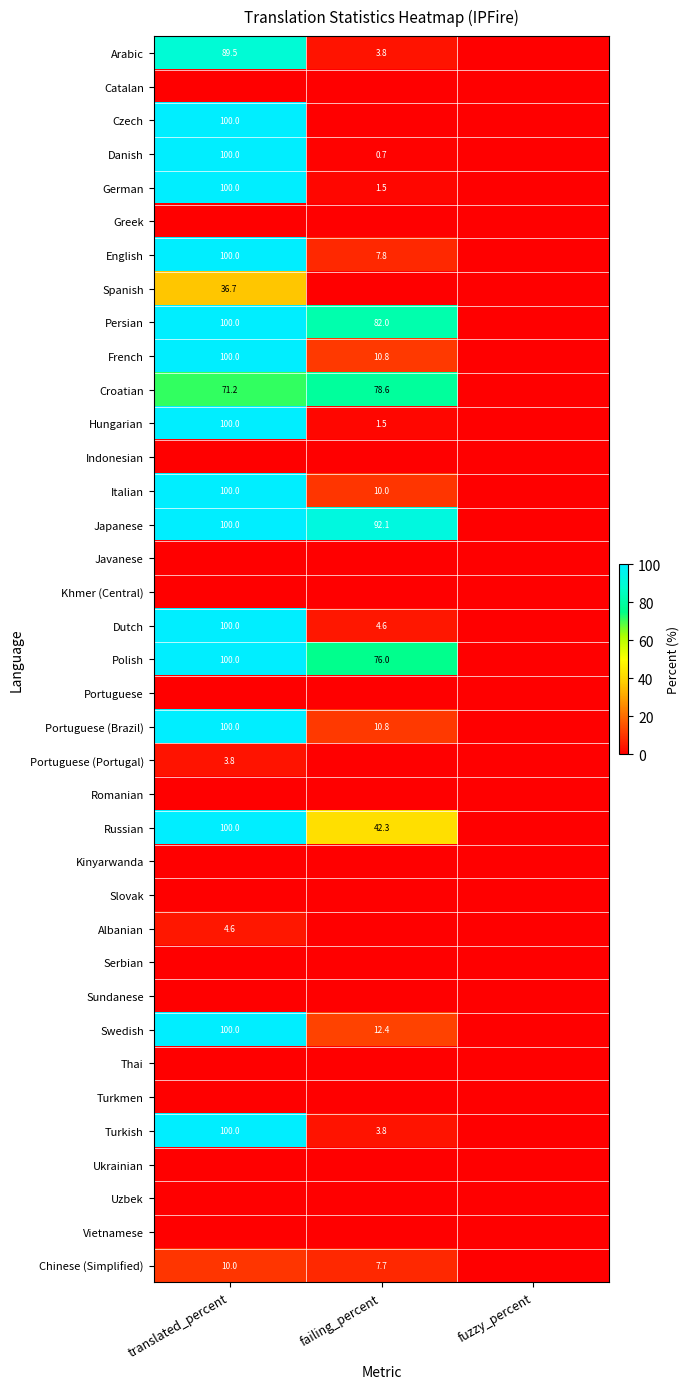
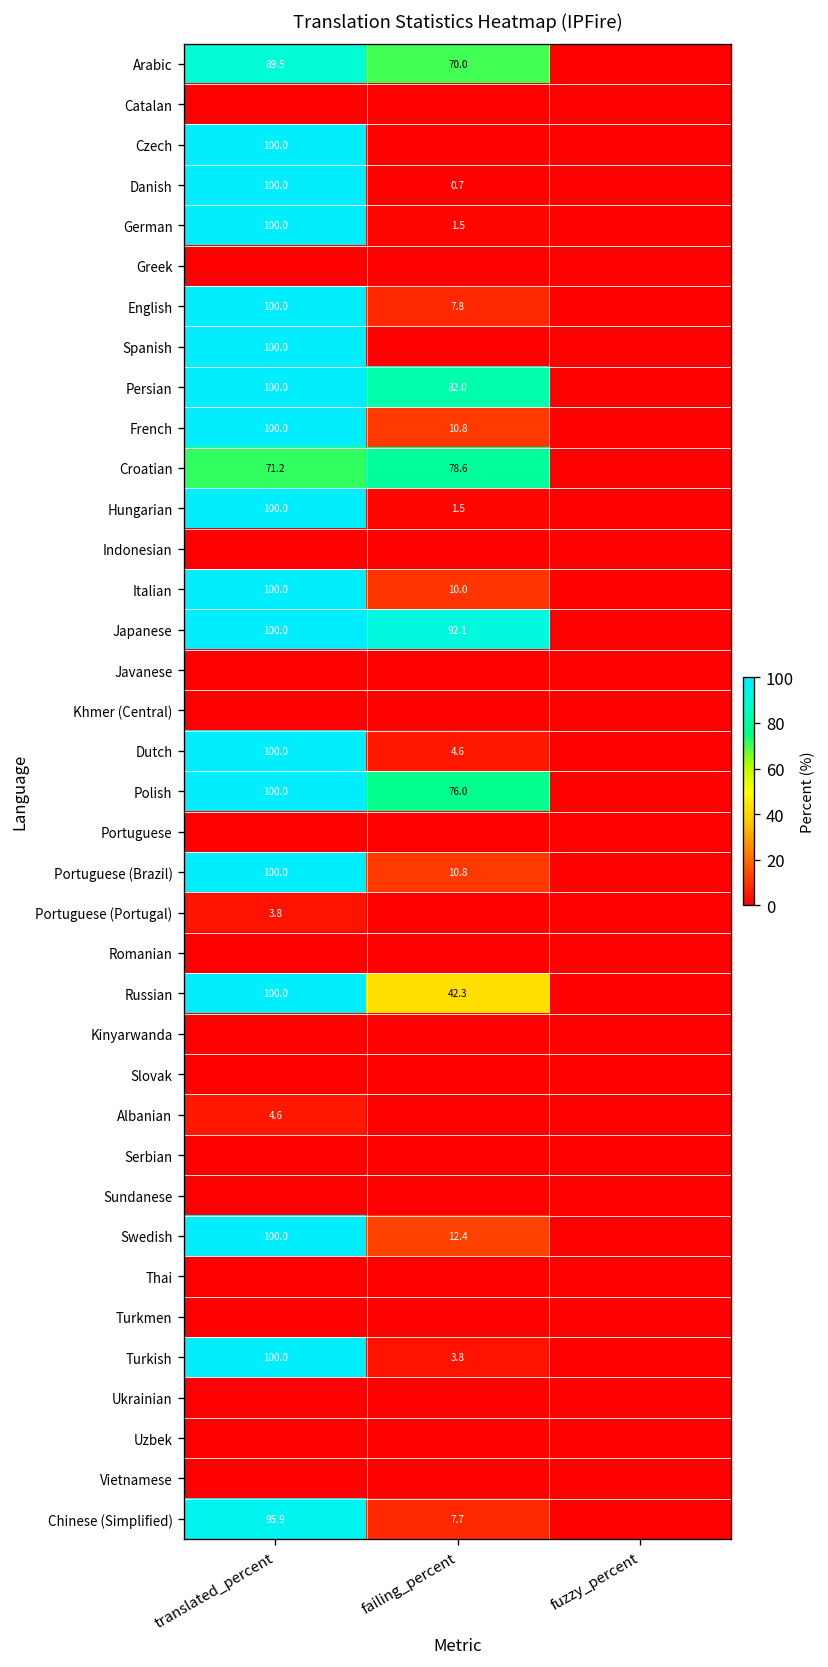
  {
    "Arabic": {
      "translated_percent": 89.5,
-     "failing_percent": 3.8
+     "failing_percent": 70.0
    },
    "Czech": {
      "translated_percent": 100.0
    },
    "Danish": {
      "translated_percent": 100.0,
      "failing_percent": 0.7
    },
    "German": {
      "translated_percent": 100.0,
      "failing_percent": 1.5
    },
    "English": {
      "translated_percent": 100.0,
      "failing_percent": 7.8
    },
    "Spanish": {
-     "translated_percent": 36.7
+     "translated_percent": 100.0
    },
    "Persian": {
      "translated_percent": 100.0,
      "failing_percent": 82.0
    },
    "French": {
      "translated_percent": 100.0,
      "failing_percent": 10.8
    },
    "Croatian": {
      "translated_percent": 71.2,
      "failing_percent": 78.6
    },
    "Hungarian": {
      "translated_percent": 100.0,
      "failing_percent": 1.5
    },
    "Italian": {
      "translated_percent": 100.0,
      "failing_percent": 10.0
    },
    "Japanese": {
      "translated_percent": 100.0,
      "failing_percent": 92.1
    },
    "Dutch": {
      "translated_percent": 100.0,
      "failing_percent": 4.6
    },
    "Polish": {
      "translated_percent": 100.0,
      "failing_percent": 76.0
    },
    "Portuguese (Brazil)": {
      "translated_percent": 100.0,
      "failing_percent": 10.8
    },
    "Portuguese (Portugal)": {
      "translated_percent": 3.8
    },
    "Russian": {
      "translated_percent": 100.0,
      "failing_percent": 42.3
    },
    "Albanian": {
      "translated_percent": 4.6
    },
    "Swedish": {
      "translated_percent": 100.0,
      "failing_percent": 12.4
    },
    "Turkish": {
      "translated_percent": 100.0,
      "failing_percent": 3.8
    },
    "Chinese (Simplified)": {
-     "translated_percent": 10.0,
+     "translated_percent": 95.9,
      "failing_percent": 7.7
    }
  }
